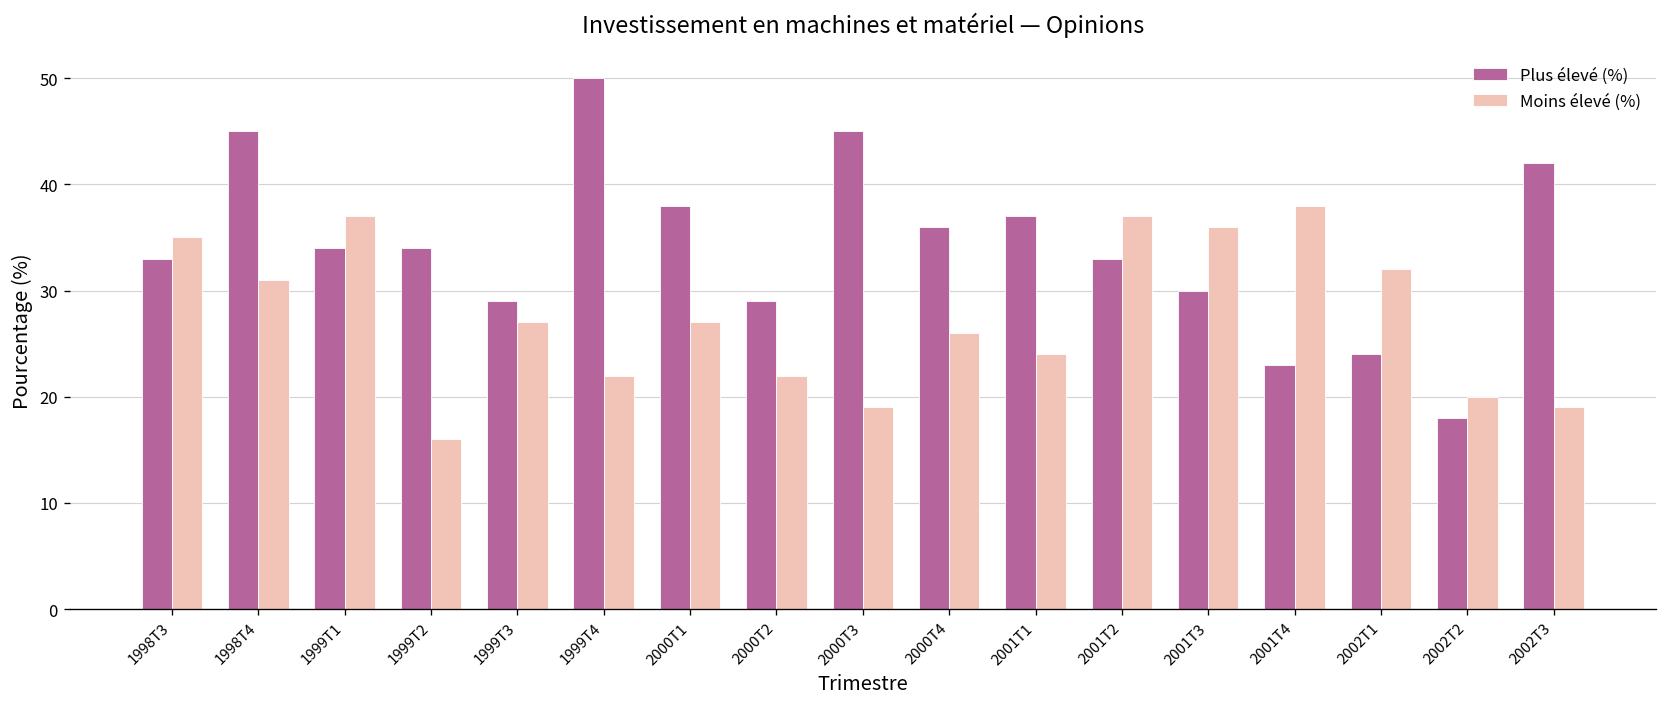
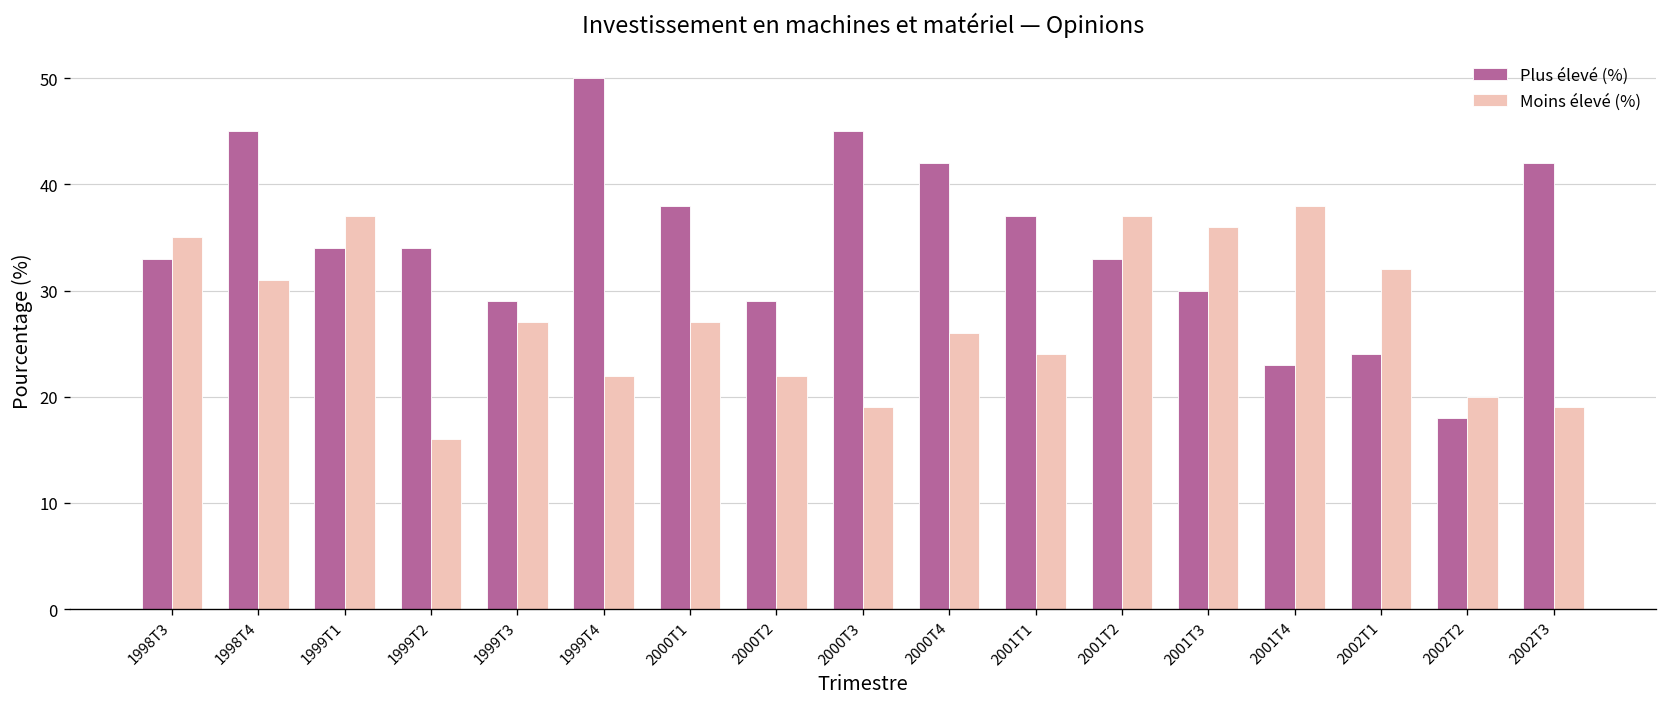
  {
    "Plus élevé (%)": {
      "1998T3": 33,
      "1998T4": 45,
      "1999T1": 34,
      "1999T2": 34,
      "1999T3": 29,
      "1999T4": 50,
      "2000T1": 38,
      "2000T2": 29,
      "2000T3": 45,
-     "2000T4": 36,
+     "2000T4": 42,
      "2001T1": 37,
      "2001T2": 33,
      "2001T3": 30,
      "2001T4": 23,
      "2002T1": 24,
      "2002T2": 18,
      "2002T3": 42
    },
    "Moins élevé (%)": {
      "1998T3": 35,
      "1998T4": 31,
      "1999T1": 37,
      "1999T2": 16,
      "1999T3": 27,
      "1999T4": 22,
      "2000T1": 27,
      "2000T2": 22,
      "2000T3": 19,
      "2000T4": 26,
      "2001T1": 24,
      "2001T2": 37,
      "2001T3": 36,
      "2001T4": 38,
      "2002T1": 32,
      "2002T2": 20,
      "2002T3": 19
    }
  }
